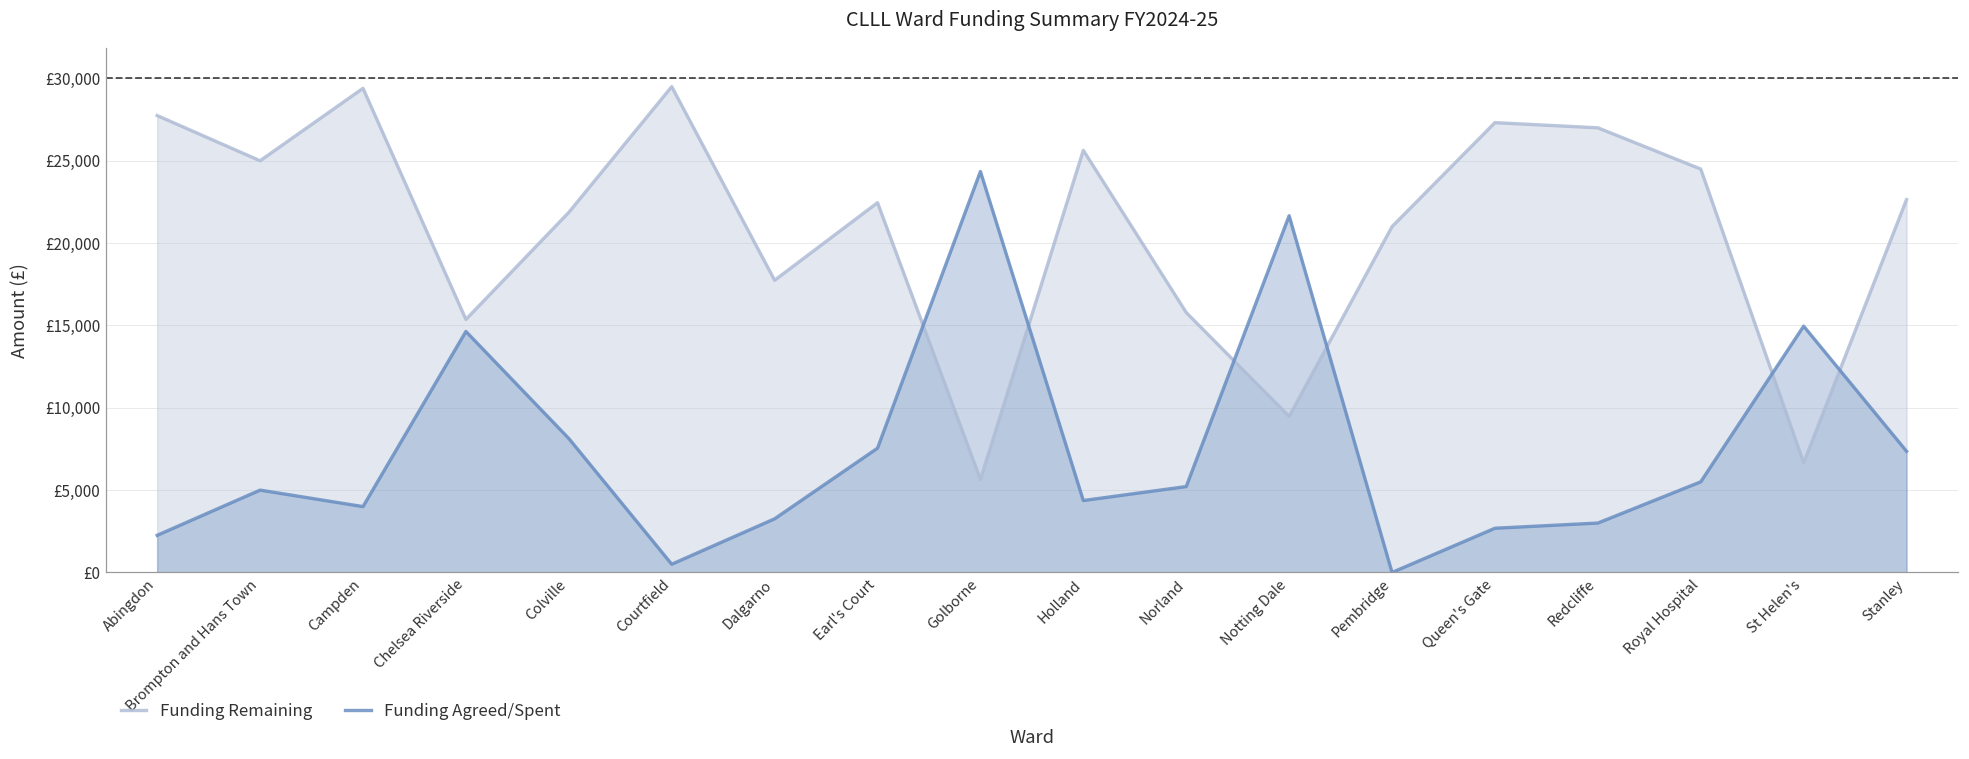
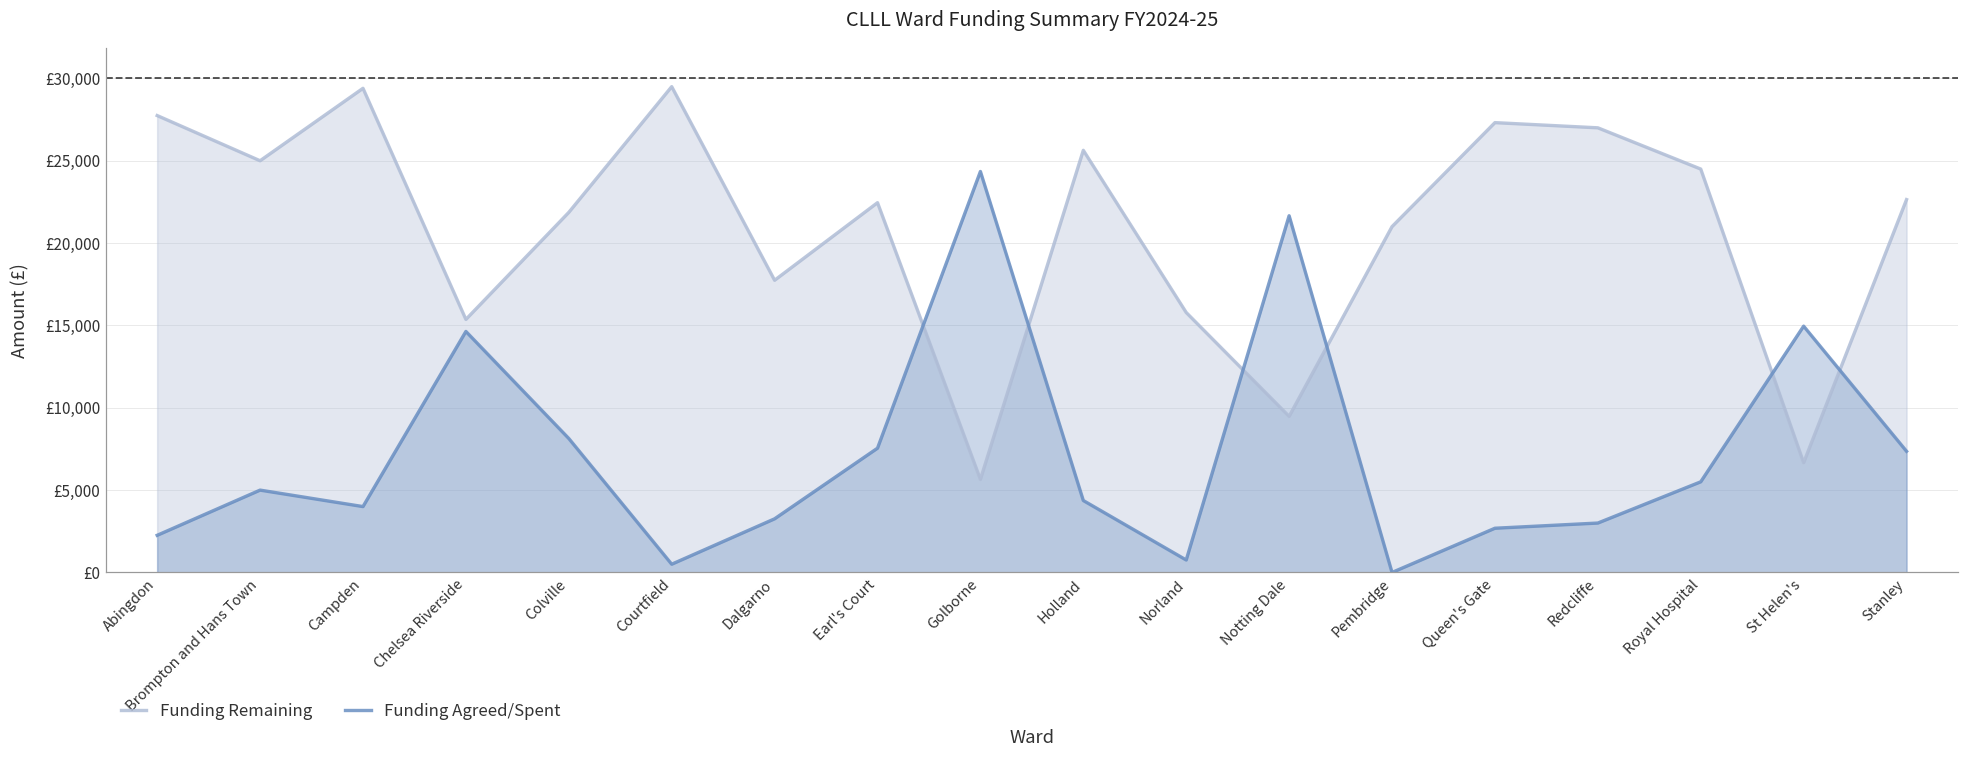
  {
    "Funding Remaining": {
      "Abingdon": "£27,700",
      "Brompton and Hans Town": "£25,000",
      "Campden": "£29,400",
      "Chelsea Riverside": "£15,400",
      "Colville": "£21,900",
      "Courtfield": "£29,500",
      "Dalgarno": "£17,700",
      "Earl's Court": "£22,500",
      "Golborne": "£5,700",
      "Holland": "£25,600",
      "Norland": "£15,800",
      "Notting Dale": "£9,500",
      "Pembridge": "£21,000",
      "Queen's Gate": "£27,300",
      "Redcliffe": "£27,000",
      "Royal Hospital": "£24,500",
      "St Helen's": "£6,700",
      "Stanley": "£22,600"
    },
    "Funding Agreed/Spent": {
      "Abingdon": "£2,300",
      "Brompton and Hans Town": "£5,000",
      "Campden": "£4,000",
      "Chelsea Riverside": "£14,600",
      "Colville": "£8,100",
      "Courtfield": "£500",
      "Dalgarno": "£3,300",
      "Earl's Court": "£7,500",
      "Golborne": "£24,300",
      "Holland": "£4,400",
-     "Norland": "£5,200",
+     "Norland": "£800",
      "Notting Dale": "£21,700",
      "Pembridge": "£0",
      "Queen's Gate": "£2,700",
      "Redcliffe": "£3,000",
      "Royal Hospital": "£5,500",
      "St Helen's": "£15,000",
      "Stanley": "£7,400"
    }
  }
